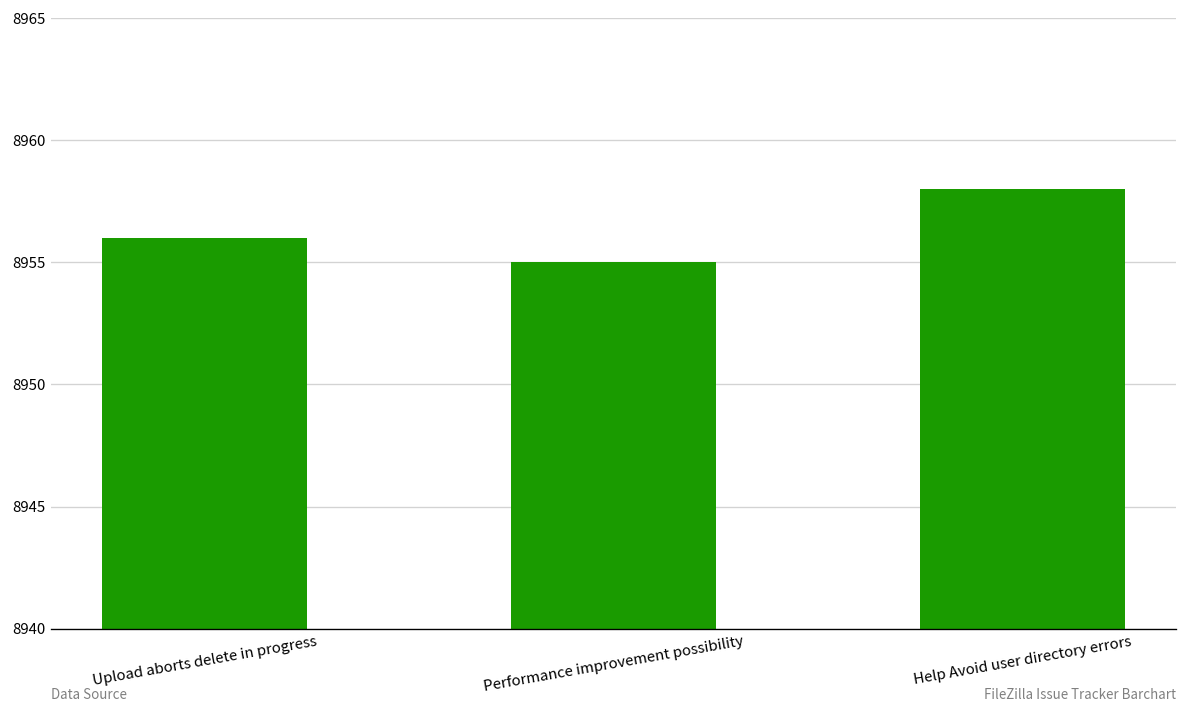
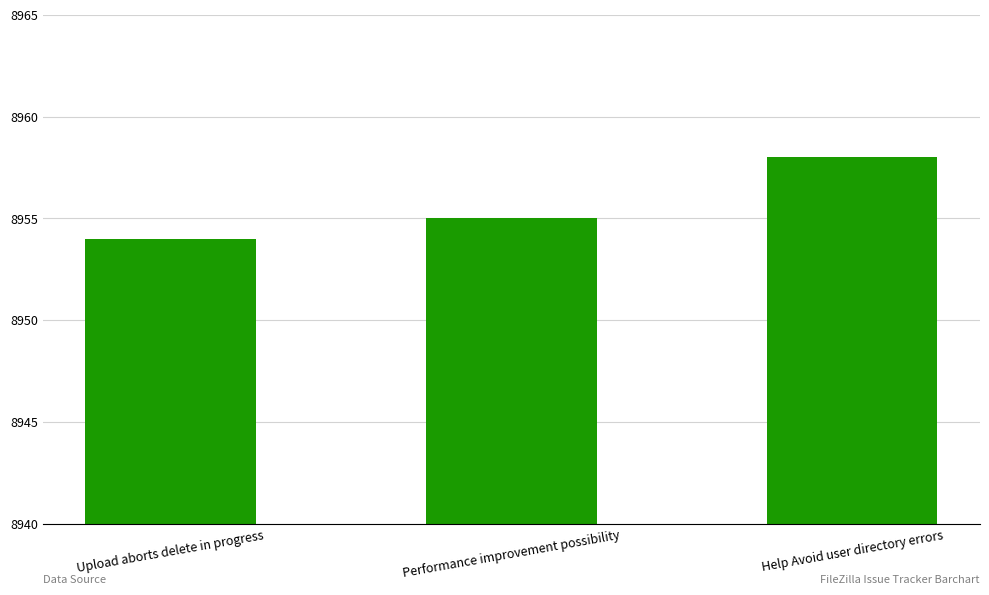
  {
-   "Upload aborts delete in progress": 8956,
+   "Upload aborts delete in progress": 8954,
    "Performance improvement possibility": 8955,
    "Help Avoid user directory errors": 8958
  }
